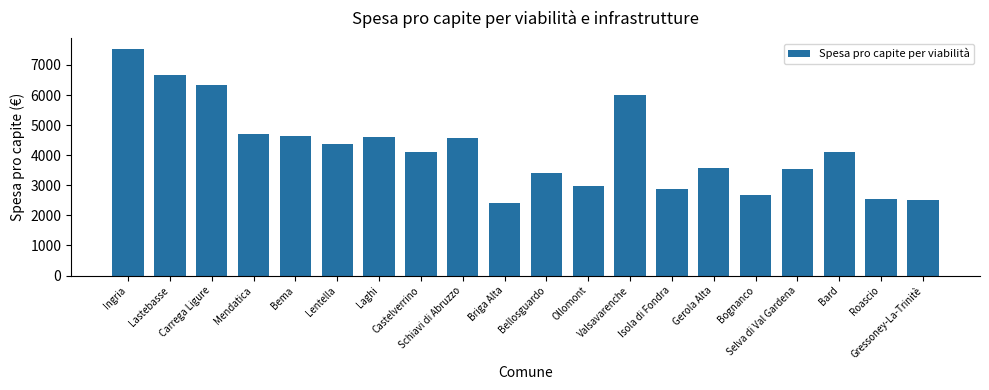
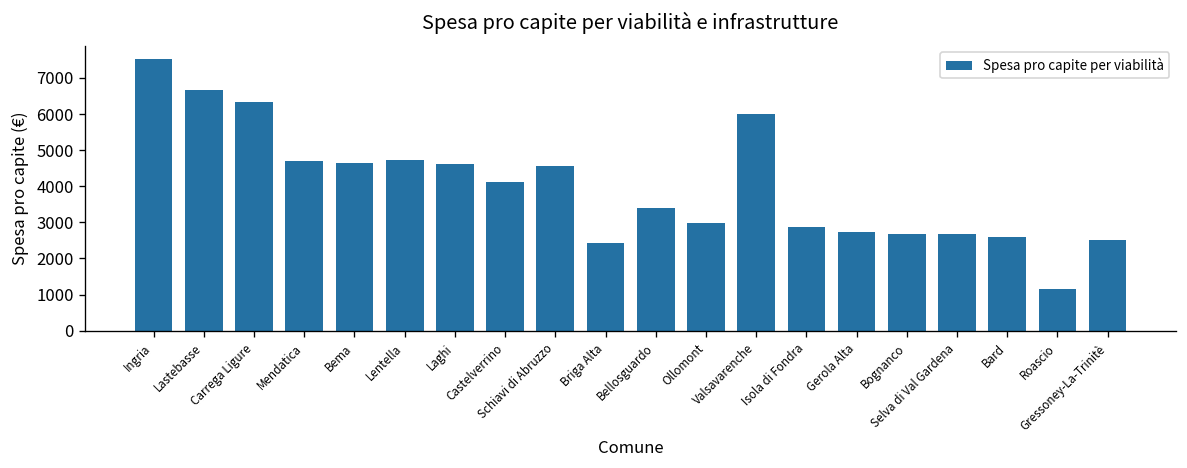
  {
    "Ingria": 7500,
    "Lastebasse": 6700,
    "Carrega Ligure": 6300,
    "Mendatica": 4700,
    "Bema": 4600,
-   "Lentella": 4400,
+   "Lentella": 4700,
    "Laghi": 4600,
    "Castelverrino": 4100,
    "Schiavi di Abruzzo": 4600,
    "Briga Alta": 2400,
    "Bellosguardo": 3400,
    "Ollomont": 3000,
    "Valsavarenche": 6000,
    "Isola di Fondra": 2900,
-   "Gerola Alta": 3600,
+   "Gerola Alta": 2700,
    "Bognanco": 2700,
-   "Selva di Val Gardena": 3500,
-   "Bard": 4100,
-   "Roascio": 2600,
+   "Selva di Val Gardena": 2700,
+   "Bard": 2600,
+   "Roascio": 1200,
    "Gressoney-La-Trinitè": 2500
  }
